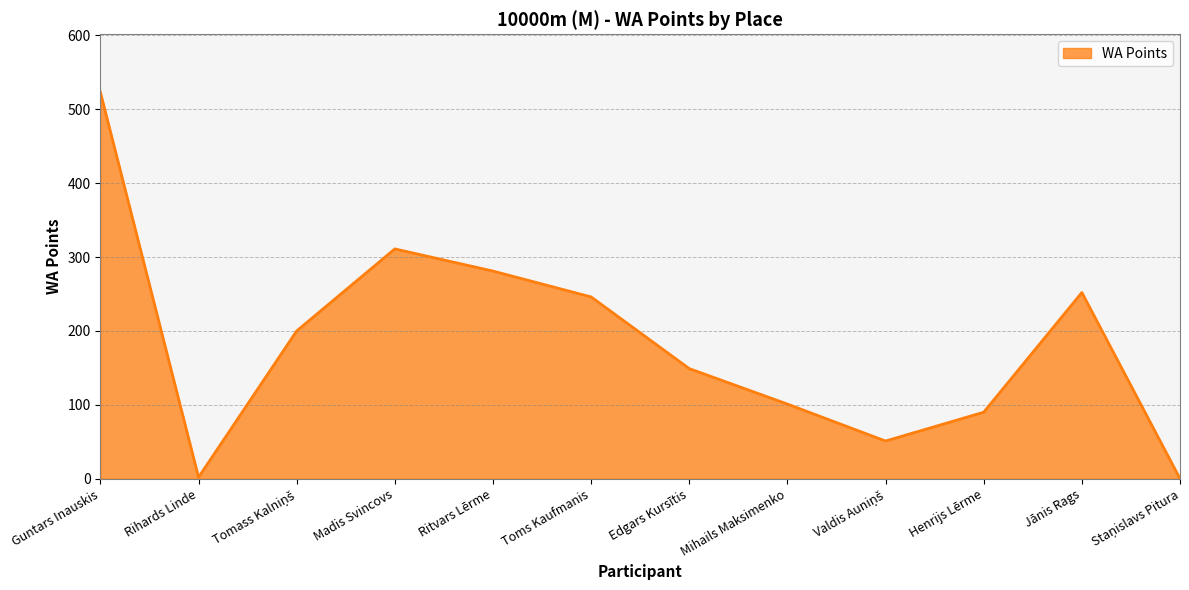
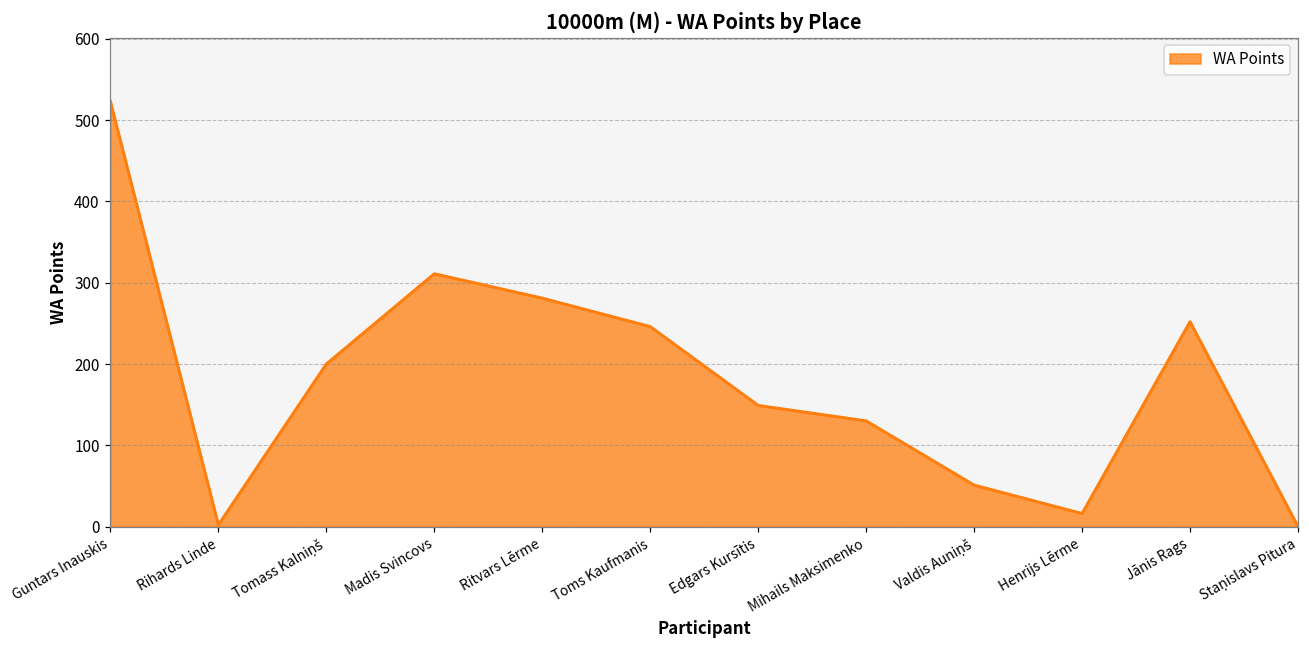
  {
    "Guntars Inauskis": 520,
    "Rihards Linde": 0,
    "Tomass Kalniņš": 200,
    "Madis Svincovs": 310,
    "Ritvars Lērme": 280,
    "Toms Kaufmanis": 250,
    "Edgars Kursītis": 150,
-   "Mihails Maksimenko": 100,
+   "Mihails Maksimenko": 130,
    "Valdis Auniņš": 50,
-   "Henrijs Lērme": 90,
+   "Henrijs Lērme": 20,
    "Jānis Rags": 250,
    "Staņislavs Pitura": 0
  }
